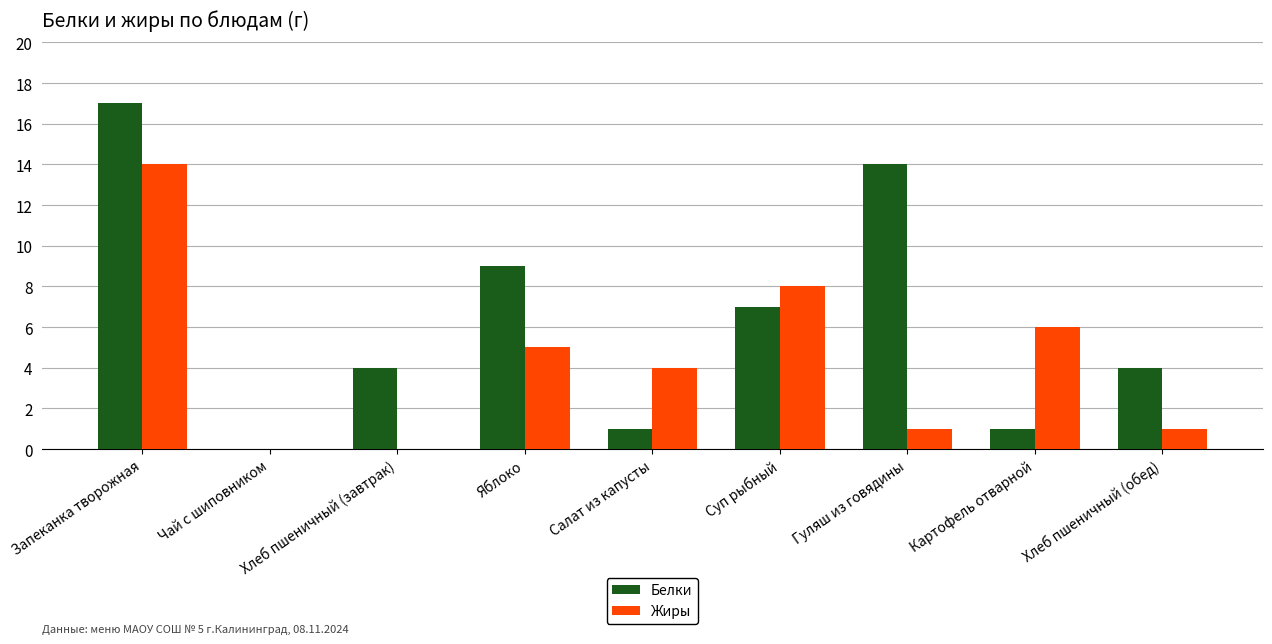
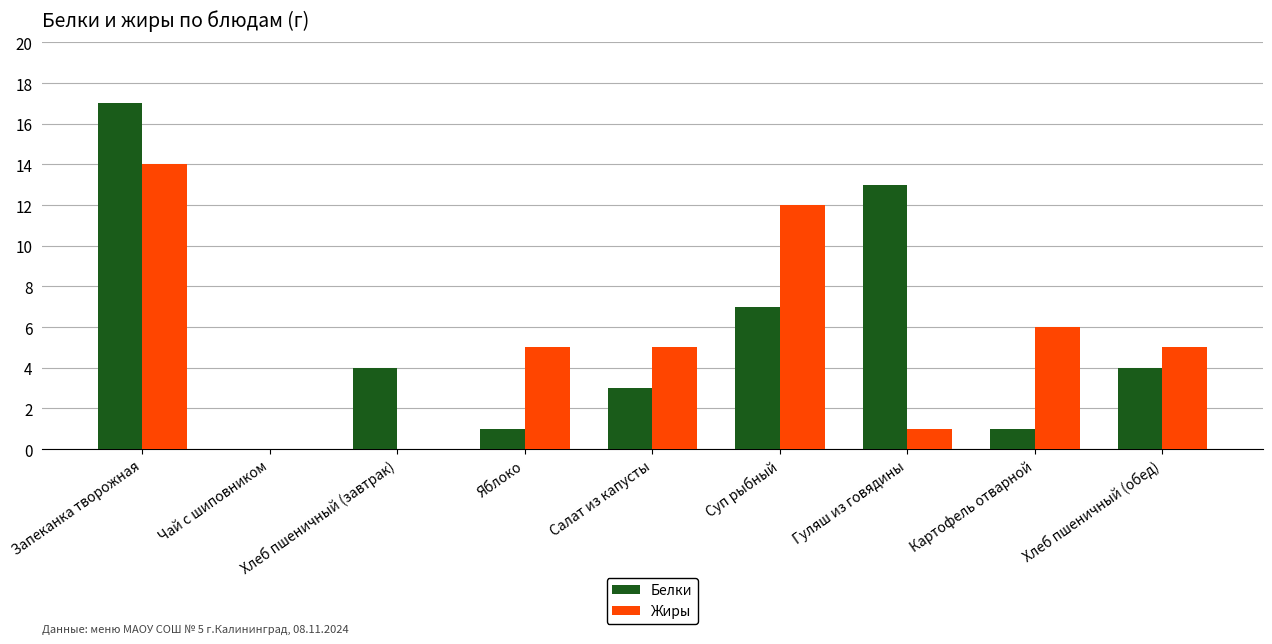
  {
    "Белки": {
      "Запеканка творожная": 17,
      "Чай с шиповником": 0,
      "Хлеб пшеничный (завтрак)": 4,
-     "Яблоко": 9,
-     "Салат из капусты": 1,
+     "Яблоко": 1,
+     "Салат из капусты": 3,
      "Суп рыбный": 7,
-     "Гуляш из говядины": 14,
+     "Гуляш из говядины": 13,
      "Картофель отварной": 1,
      "Хлеб пшеничный (обед)": 4
    },
    "Жиры": {
      "Запеканка творожная": 14,
      "Чай с шиповником": 0,
      "Хлеб пшеничный (завтрак)": 0,
      "Яблоко": 5,
-     "Салат из капусты": 4,
-     "Суп рыбный": 8,
+     "Салат из капусты": 5,
+     "Суп рыбный": 12,
      "Гуляш из говядины": 1,
      "Картофель отварной": 6,
-     "Хлеб пшеничный (обед)": 1
+     "Хлеб пшеничный (обед)": 5
    }
  }
